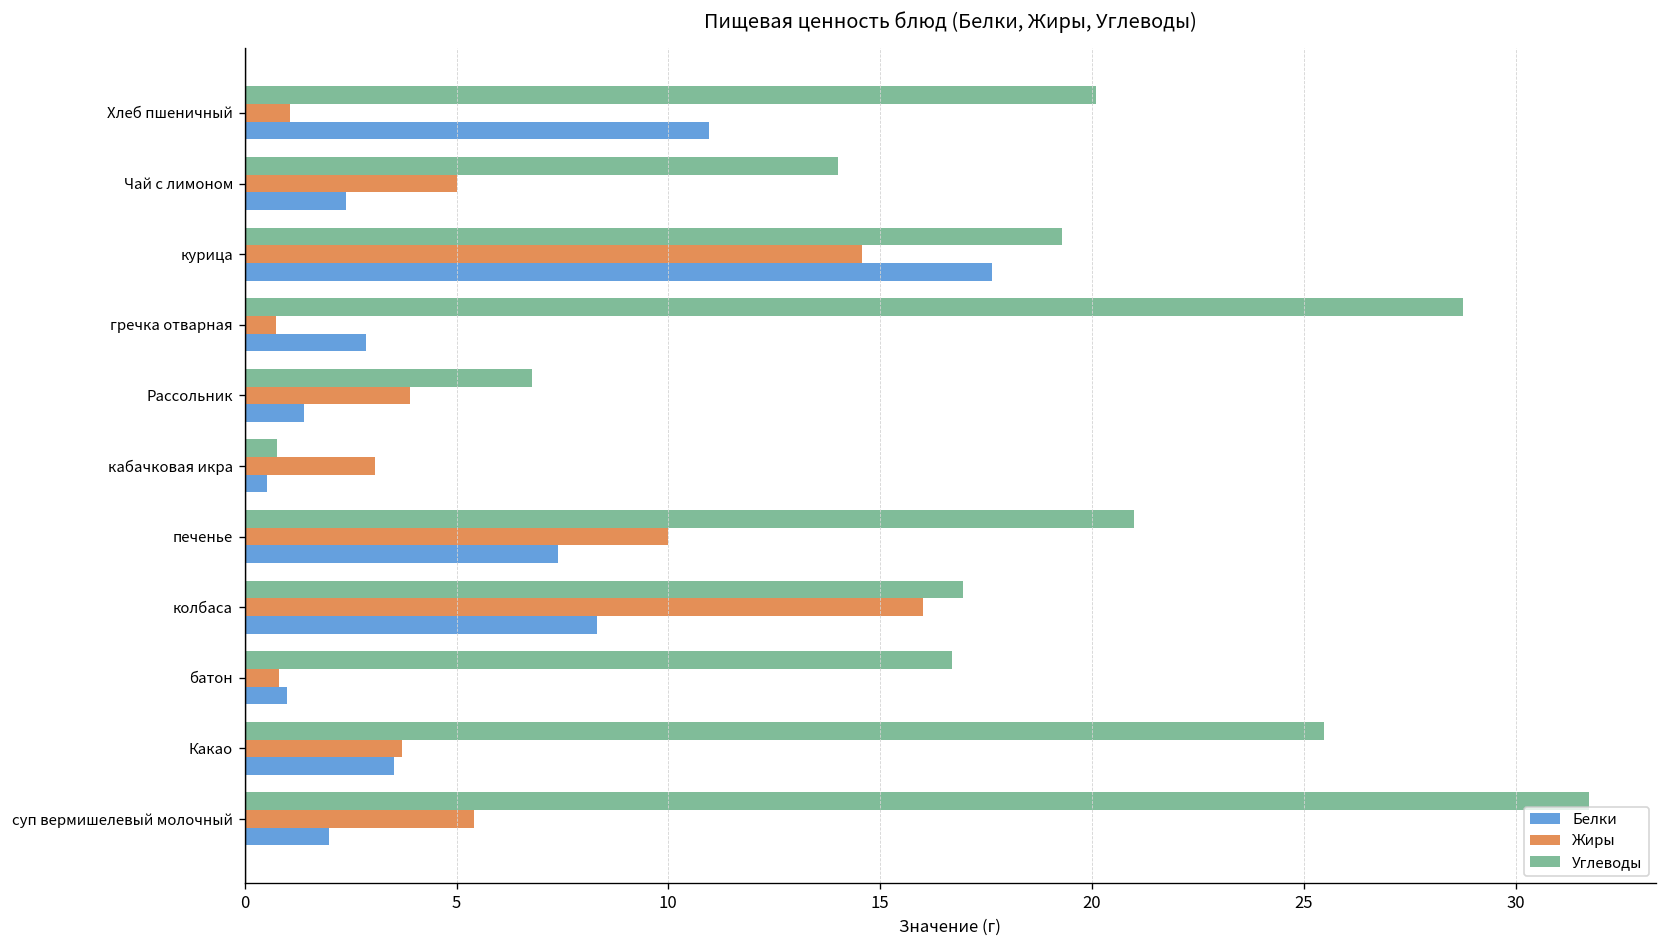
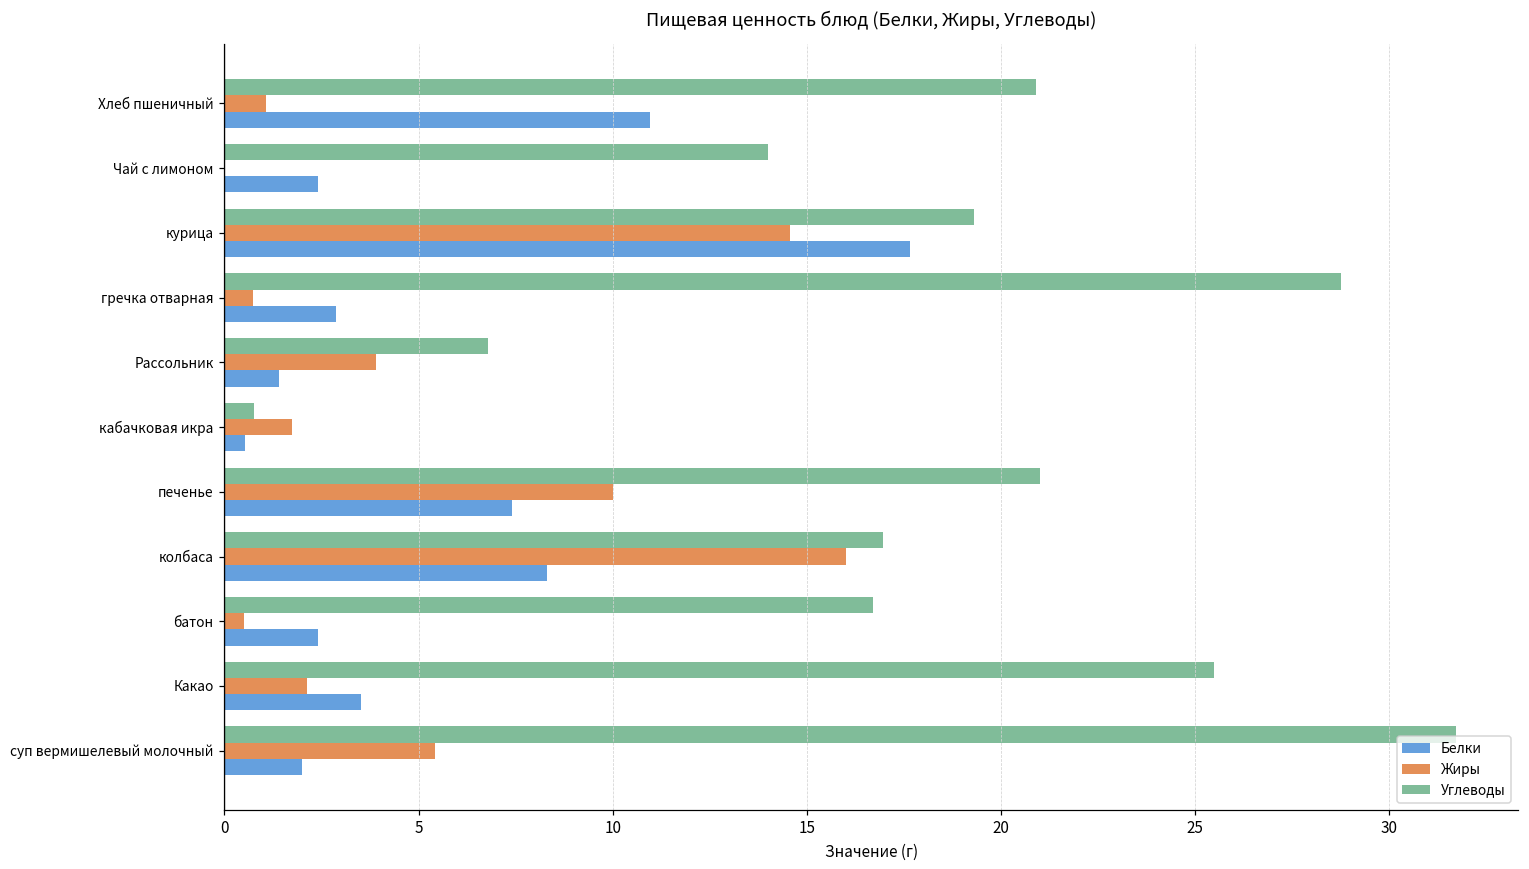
  {
    "Белки": {
      "Хлеб пшеничный": 11.0,
      "Чай с лимоном": 2.4,
      "курица": 17.7,
      "гречка отварная": 2.9,
      "Рассольник": 1.4,
      "кабачковая икра": 0.5,
      "печенье": 7.4,
      "колбаса": 8.3,
-     "батон": 1.0,
+     "батон": 2.4,
      "Какао": 3.5,
      "суп вермишелевый молочный": 2.0
    },
    "Жиры": {
      "Хлеб пшеничный": 1.1,
-     "Чай с лимоном": 5,
+     "Чай с лимоном": 0,
      "курица": 14.6,
      "гречка отварная": 0.7,
      "Рассольник": 3.9,
-     "кабачковая икра": 3.1,
+     "кабачковая икра": 1.8,
      "печенье": 10.0,
      "колбаса": 16.0,
-     "батон": 0.8,
-     "Какао": 3.7,
+     "батон": 0.5,
+     "Какао": 2.1,
      "суп вермишелевый молочный": 5.4
    },
    "Углеводы": {
-     "Хлеб пшеничный": 20.1,
+     "Хлеб пшеничный": 20.9,
      "Чай с лимоном": 14.0,
      "курица": 19.3,
      "гречка отварная": 28.8,
      "Рассольник": 6.8,
      "кабачковая икра": 0.8,
      "печенье": 21.0,
      "колбаса": 17.0,
      "батон": 16.7,
      "Какао": 25.5,
      "суп вермишелевый молочный": 31.7
    }
  }
